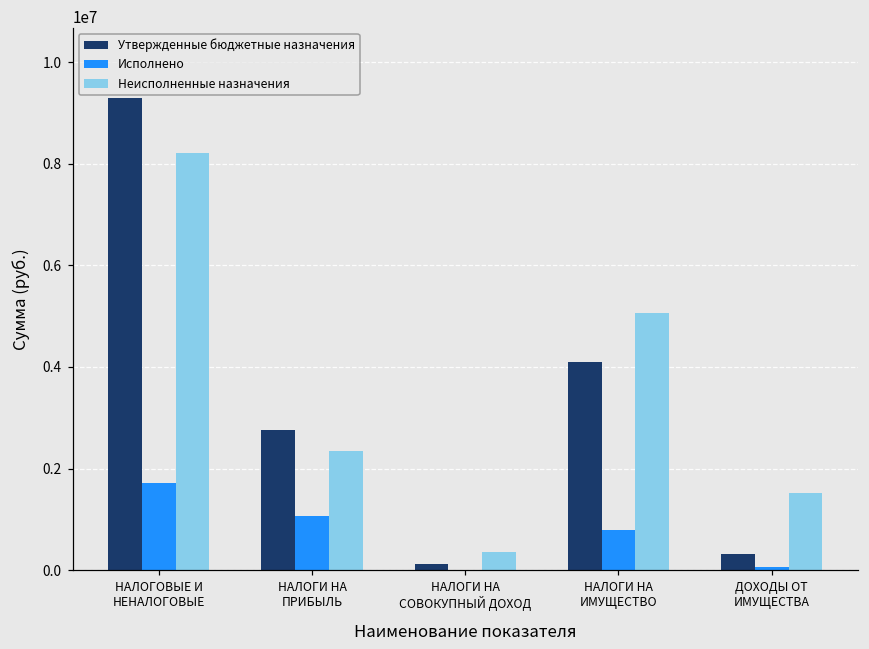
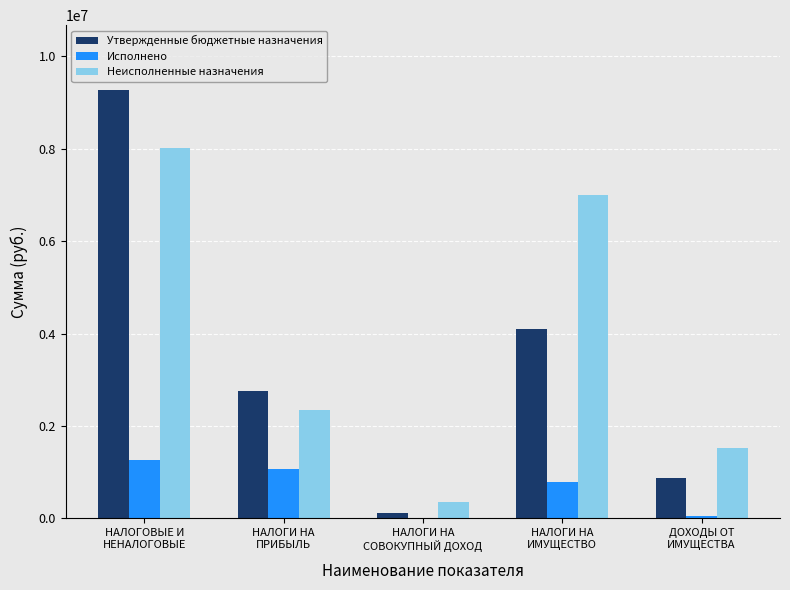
  {
    "Утвержденные бюджетные назначения": {
      "НАЛОГОВЫЕ И НЕНАЛОГОВЫЕ": 9300000,
      "НАЛОГИ НА ПРИБЫЛЬ": 2800000,
      "НАЛОГИ НА СОВОКУПНЫЙ ДОХОД": 100000,
      "НАЛОГИ НА ИМУЩЕСТВО": 4100000,
-     "ДОХОДЫ ОТ ИМУЩЕСТВА": 300000
+     "ДОХОДЫ ОТ ИМУЩЕСТВА": 900000
    },
    "Исполнено": {
-     "НАЛОГОВЫЕ И НЕНАЛОГОВЫЕ": 1700000,
+     "НАЛОГОВЫЕ И НЕНАЛОГОВЫЕ": 1300000,
      "НАЛОГИ НА ПРИБЫЛЬ": 1100000,
      "НАЛОГИ НА СОВОКУПНЫЙ ДОХОД": 0,
      "НАЛОГИ НА ИМУЩЕСТВО": 800000,
      "ДОХОДЫ ОТ ИМУЩЕСТВА": 100000
    },
    "Неисполненные назначения": {
-     "НАЛОГОВЫЕ И НЕНАЛОГОВЫЕ": 8200000,
+     "НАЛОГОВЫЕ И НЕНАЛОГОВЫЕ": 8000000,
      "НАЛОГИ НА ПРИБЫЛЬ": 2300000,
      "НАЛОГИ НА СОВОКУПНЫЙ ДОХОД": 400000,
-     "НАЛОГИ НА ИМУЩЕСТВО": 5100000,
+     "НАЛОГИ НА ИМУЩЕСТВО": 7000000,
      "ДОХОДЫ ОТ ИМУЩЕСТВА": 1500000
    }
  }
